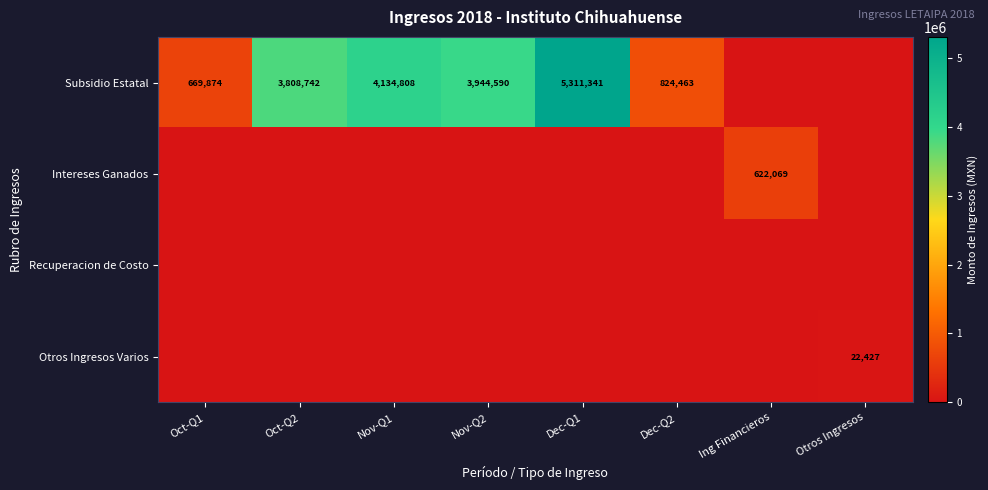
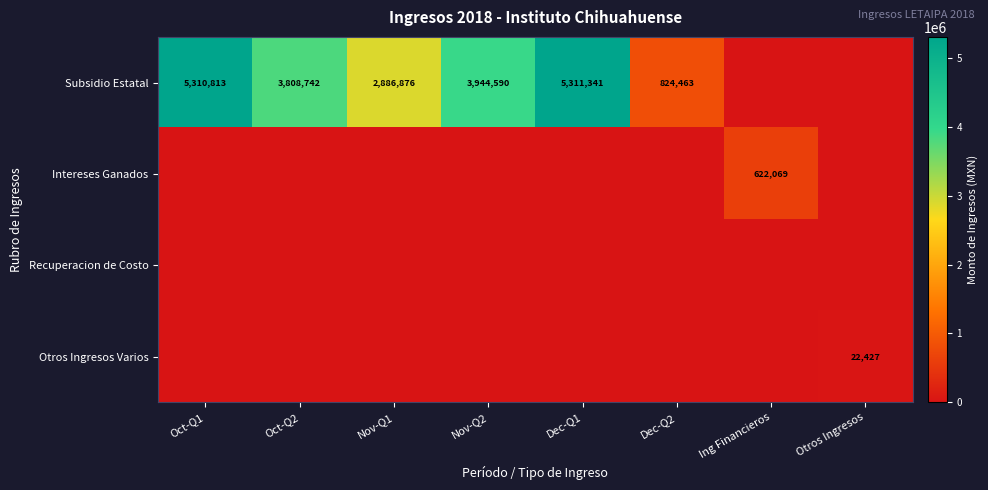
  {
    "Subsidio Estatal": {
-     "Oct-Q1": "669,874",
+     "Oct-Q1": "5,310,813",
      "Oct-Q2": "3,808,742",
-     "Nov-Q1": "4,134,808",
+     "Nov-Q1": "2,886,876",
      "Nov-Q2": "3,944,590",
      "Dec-Q1": "5,311,341",
      "Dec-Q2": "824,463"
    },
    "Intereses Ganados": {
      "Ing Financieros": "622,069"
    },
    "Otros Ingresos Varios": {
      "Otros Ingresos": "22,427"
    }
  }
